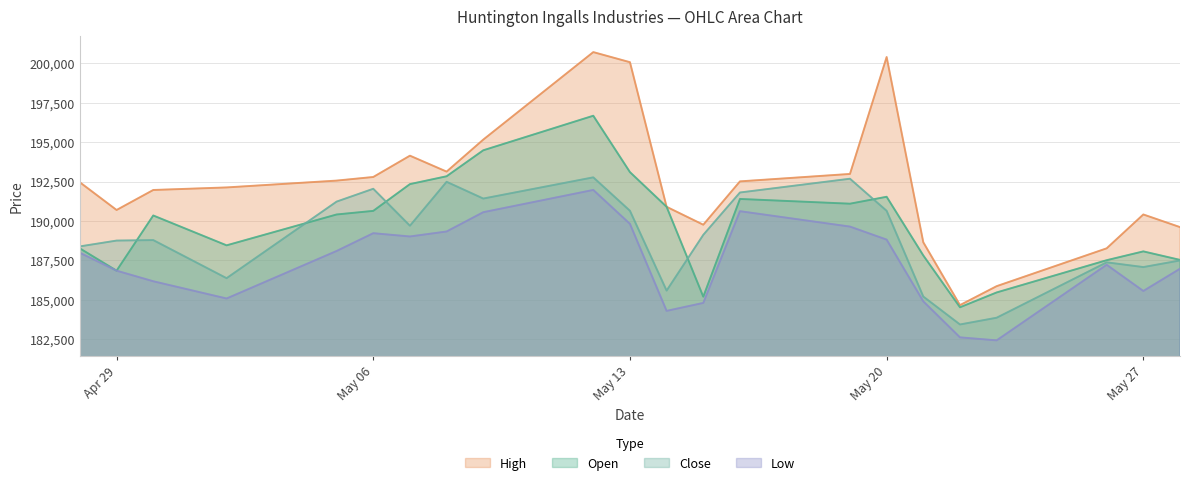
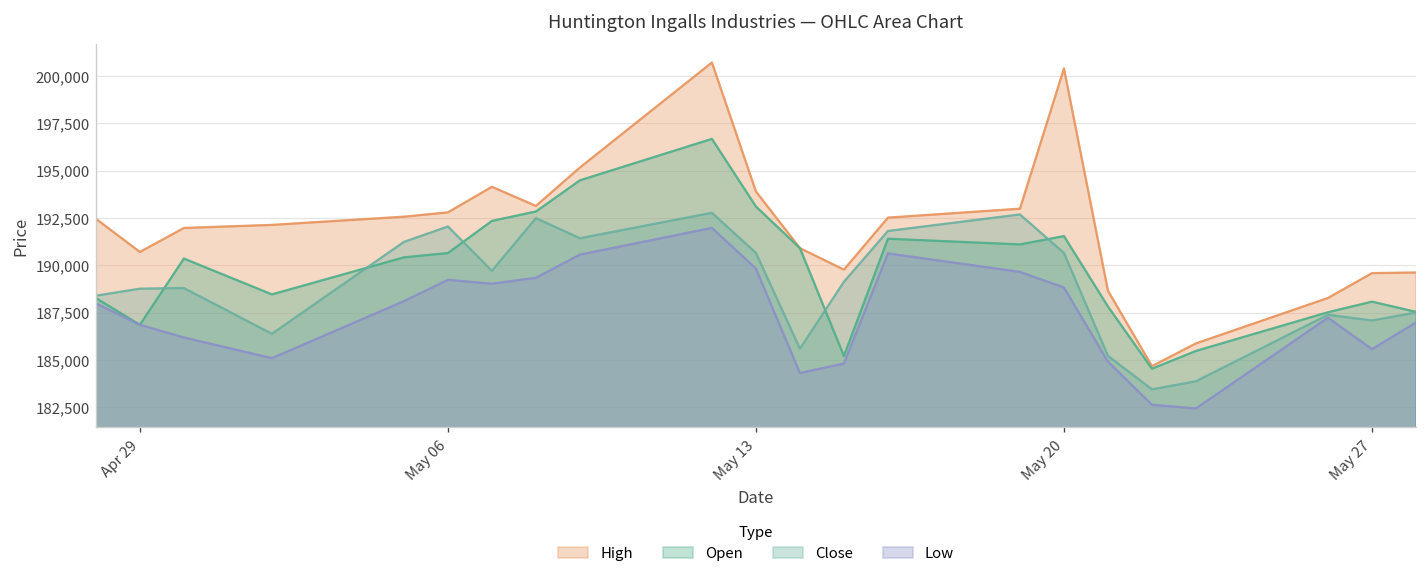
  {
    "High": {
      "Apr 29": "190,700",
      "May 06": "192,800",
-     "May 13": "200,100",
+     "May 13": "193,900",
      "May 20": "200,400",
-     "May 27": "190,400"
+     "May 27": "189,600"
    }
  }
